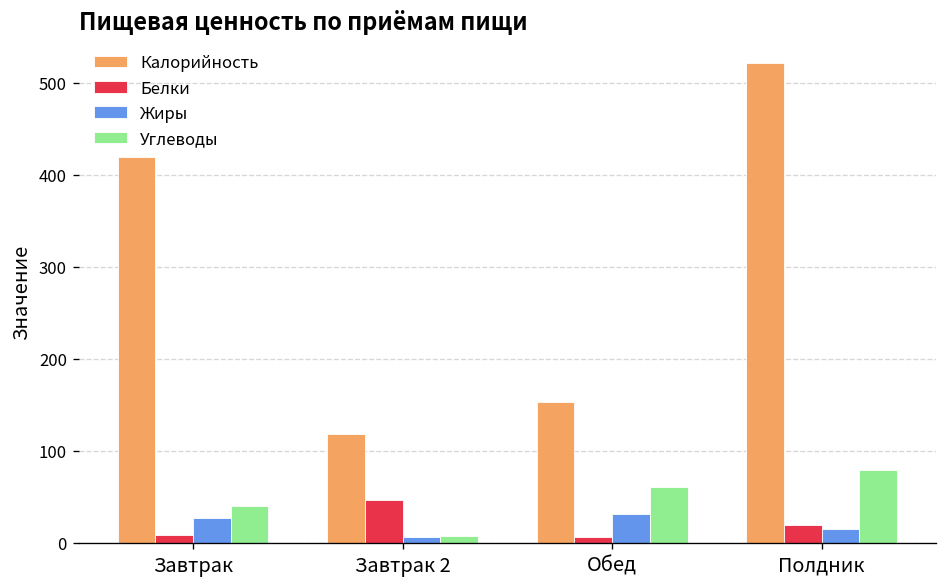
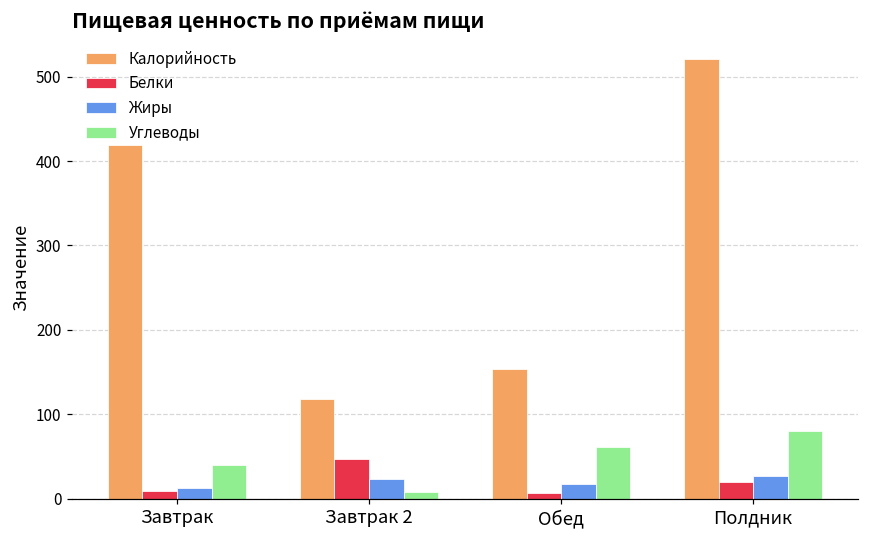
  {
    "Калорийность": {
      "Завтрак": 420,
      "Завтрак 2": 120,
      "Обед": 150,
      "Полдник": 520
    },
    "Белки": {
      "Завтрак": 10,
      "Завтрак 2": 50,
      "Обед": 10,
      "Полдник": 20
    },
    "Жиры": {
-     "Завтрак": 30,
-     "Завтрак 2": 10,
-     "Обед": 30,
-     "Полдник": 10
+     "Завтрак": 10,
+     "Завтрак 2": 20,
+     "Обед": 20,
+     "Полдник": 30
    },
    "Углеводы": {
      "Завтрак": 40,
      "Завтрак 2": 10,
      "Обед": 60,
      "Полдник": 80
    }
  }
